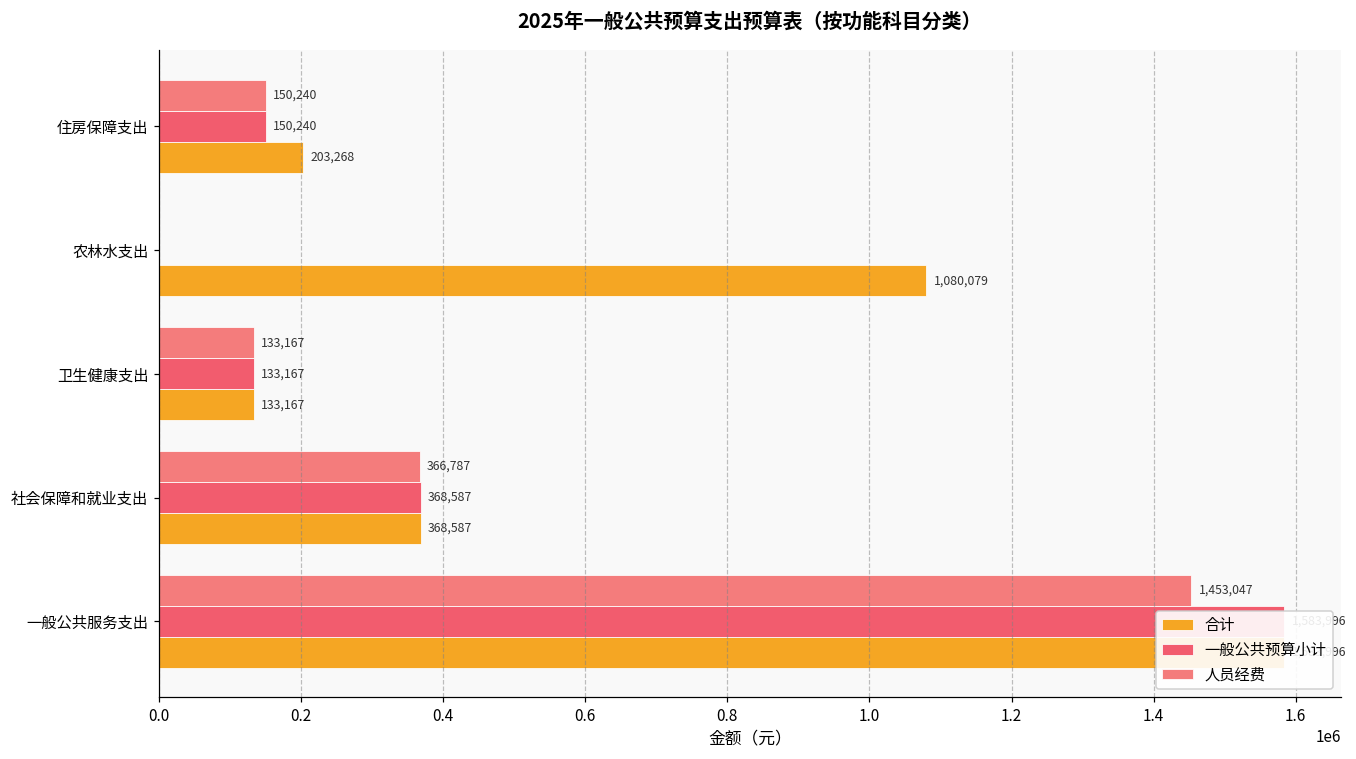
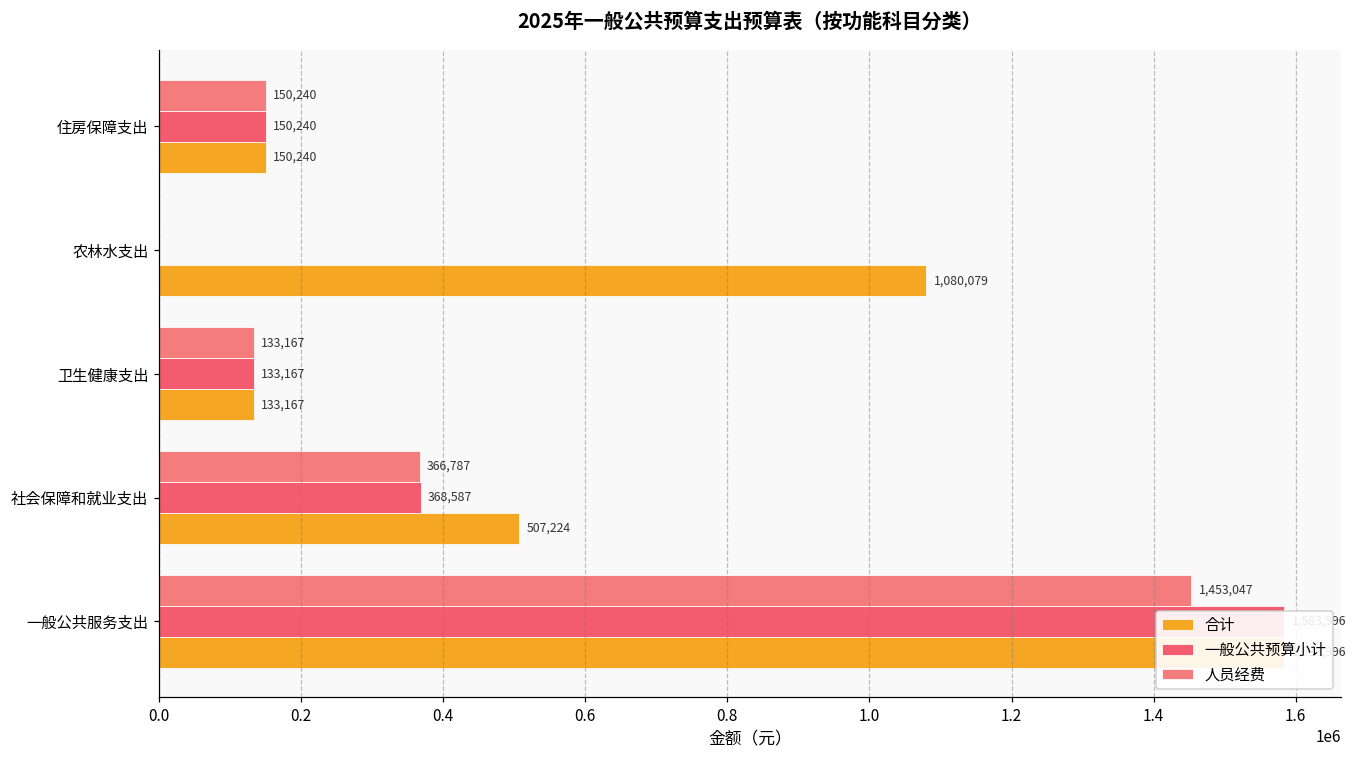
  {
    "合计": {
-     "住房保障支出": "203,268",
+     "住房保障支出": "150,240",
      "农林水支出": "1,080,079",
      "卫生健康支出": "133,167",
-     "社会保障和就业支出": "368,587"
+     "社会保障和就业支出": "507,224"
    }
  }
